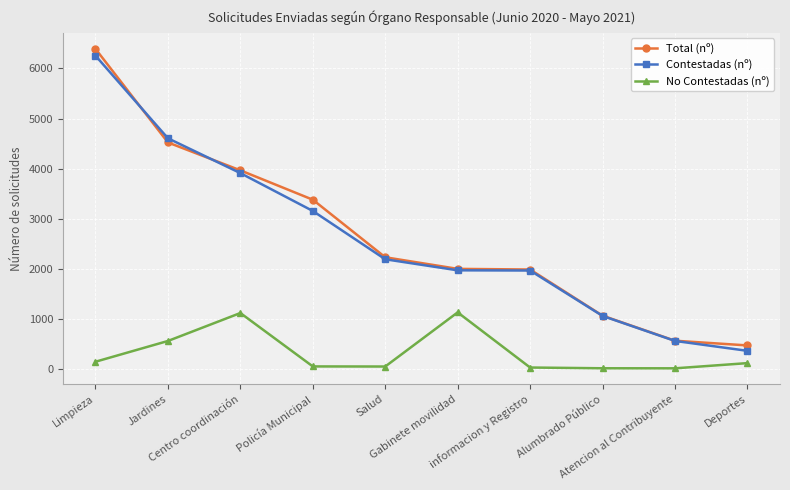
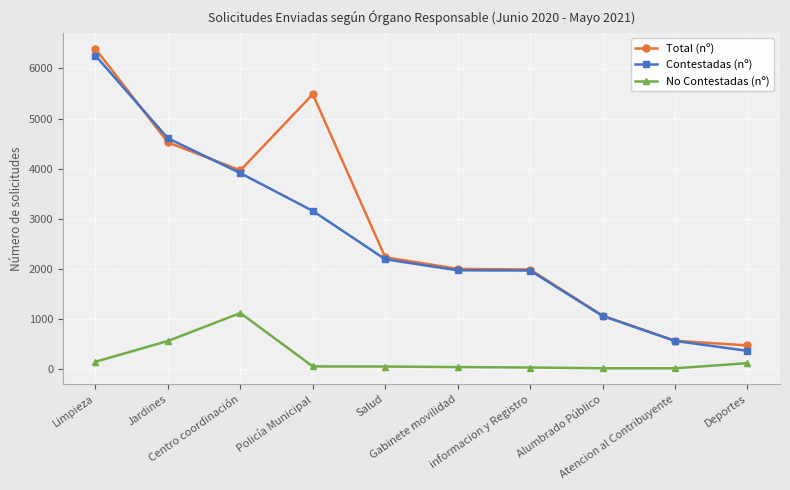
  {
    "Total (nº)": {
      "Limpieza": 6400,
      "Jardines": 4500,
      "Centro coordinación": 4000,
-     "Policía Municipal": 3400,
+     "Policía Municipal": 5500,
      "Deportes": 500
    },
    "Contestadas (nº)": {
      "Limpieza": 6300,
      "Jardines": 4600,
      "Centro coordinación": 3900,
      "Policía Municipal": 3200,
      "Deportes": 400
    },
    "No Contestadas (nº)": {
      "Limpieza": 100,
      "Jardines": 600,
      "Centro coordinación": 1100,
      "Policía Municipal": 0,
      "Salud": 0,
-     "Gabinete movilidad": 1100,
+     "Gabinete movilidad": 0,
      "informacion y Registro": 0,
      "Alumbrado Público": 0,
      "Atencion al Contribuyente": 0,
      "Deportes": 100
    }
  }
